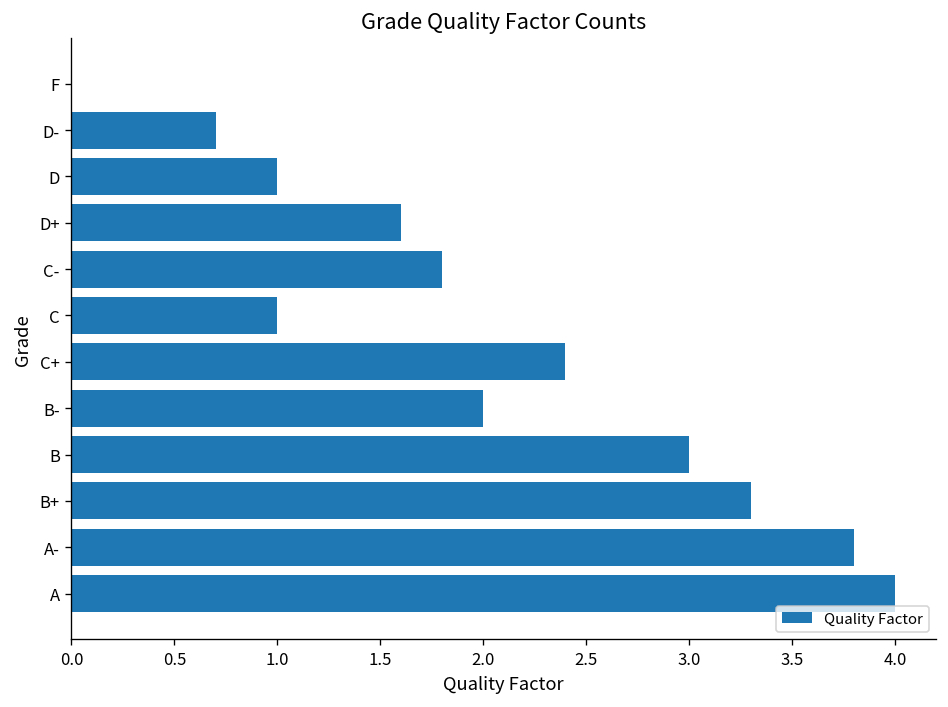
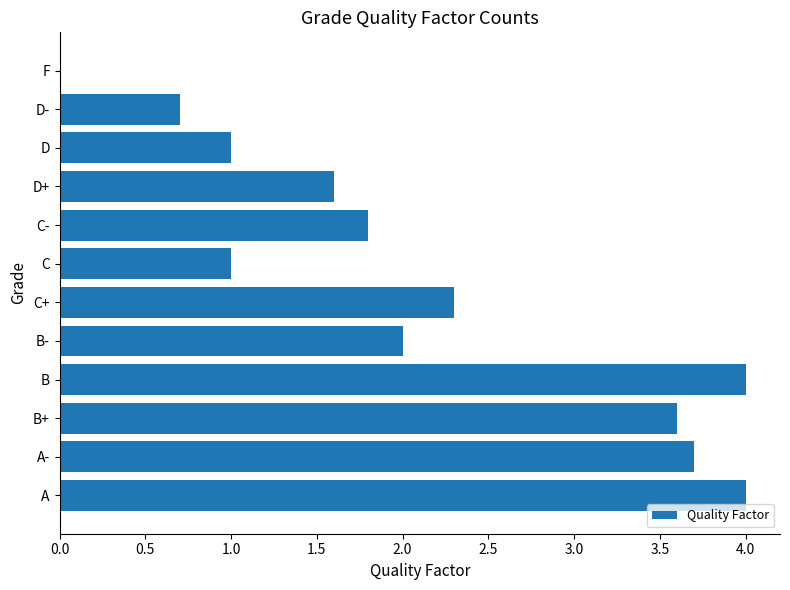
  {
    "F": 0.0,
    "D-": 0.7,
    "D": 1.0,
    "D+": 1.6,
    "C-": 1.8,
    "C": 1.0,
-   "C+": 2.4,
+   "C+": 2.3,
    "B-": 2.0,
-   "B": 3,
-   "B+": 3.3,
-   "A-": 3.8,
+   "B": 4,
+   "B+": 3.6,
+   "A-": 3.7,
    "A": 4.0
  }
